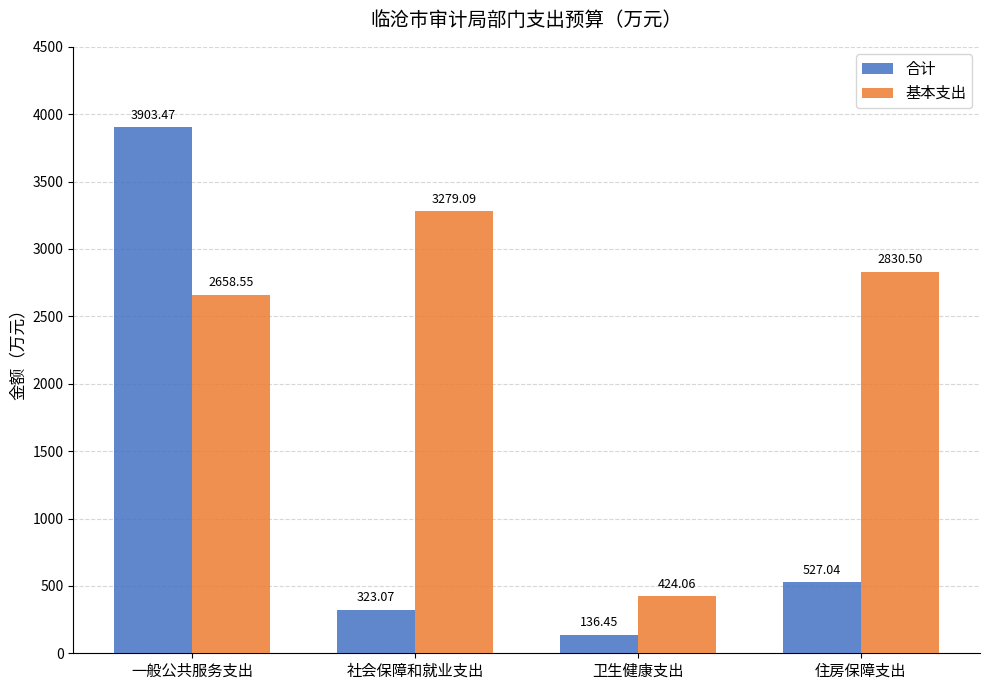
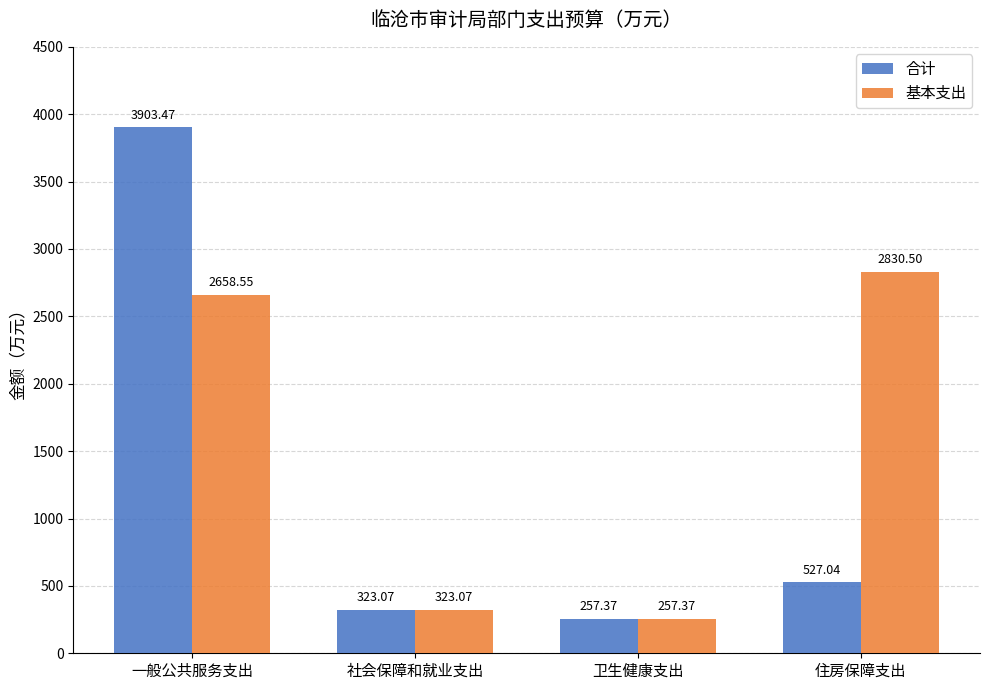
  {
    "合计": {
      "一般公共服务支出": 3903.47,
      "社会保障和就业支出": 323.07,
-     "卫生健康支出": 136.45,
+     "卫生健康支出": 257.37,
      "住房保障支出": 527.04
    },
    "基本支出": {
      "一般公共服务支出": 2658.55,
-     "社会保障和就业支出": 3279.09,
-     "卫生健康支出": 424.06,
+     "社会保障和就业支出": 323.07,
+     "卫生健康支出": 257.37,
      "住房保障支出": 2830.50
    }
  }
